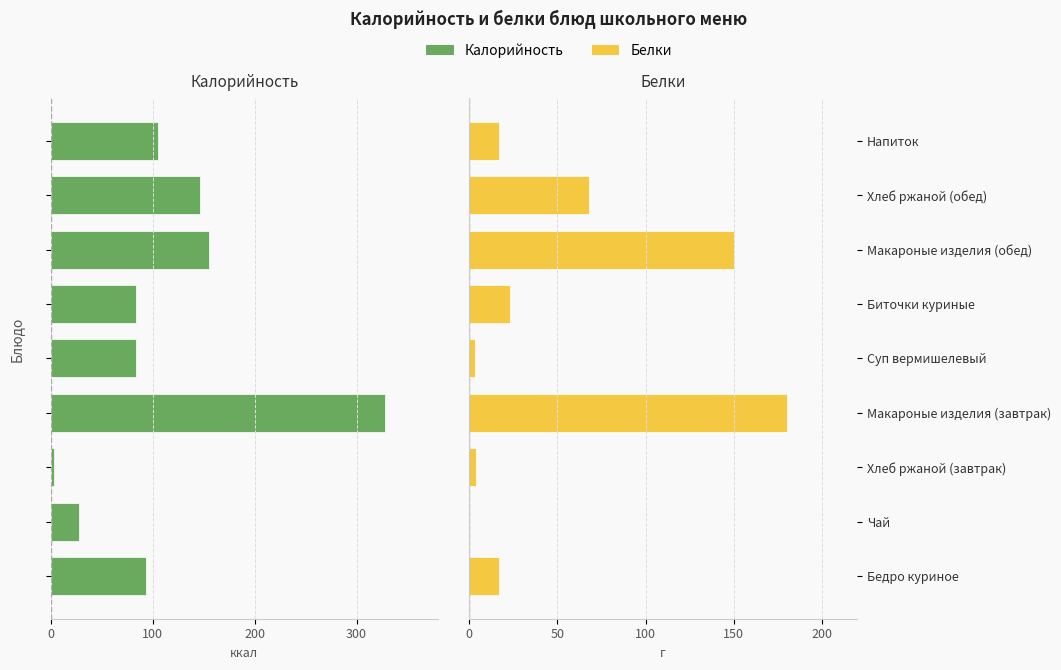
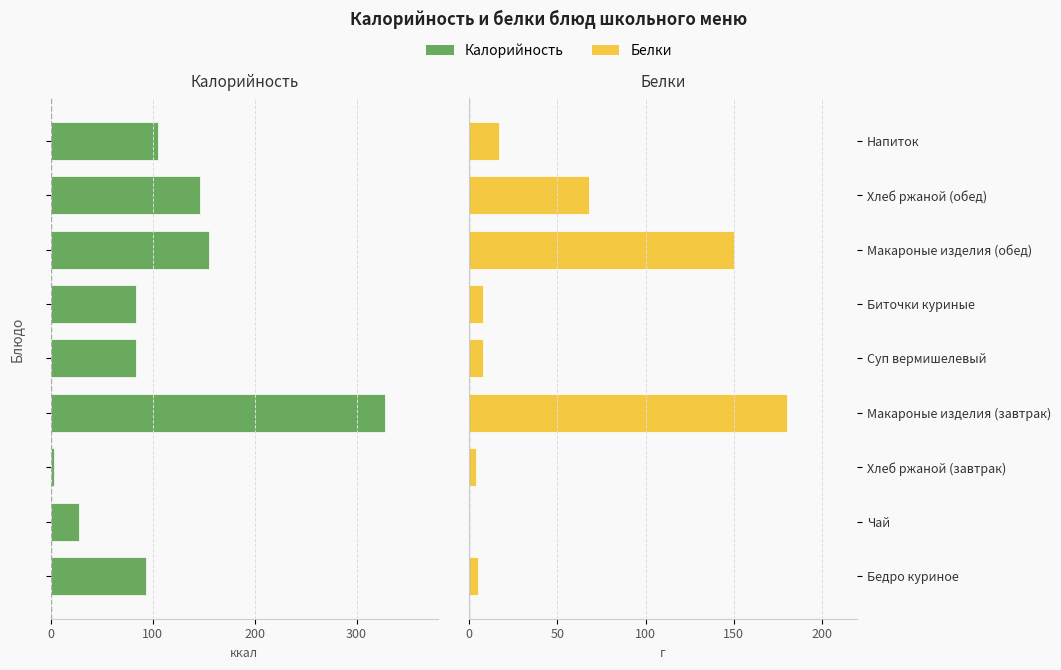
  {
    "Белки": {
      "Напиток": 17,
      "Хлеб ржаной (обед)": 68,
      "Макароные изделия (обед)": 150,
-     "Биточки куриные": 23,
-     "Суп вермишелевый": 3,
+     "Биточки куриные": 8,
+     "Суп вермишелевый": 8,
      "Макароные изделия (завтрак)": 180,
      "Хлеб ржаной (завтрак)": 4,
      "Чай": 0,
-     "Бедро куриное": 17
+     "Бедро куриное": 5
    }
  }
